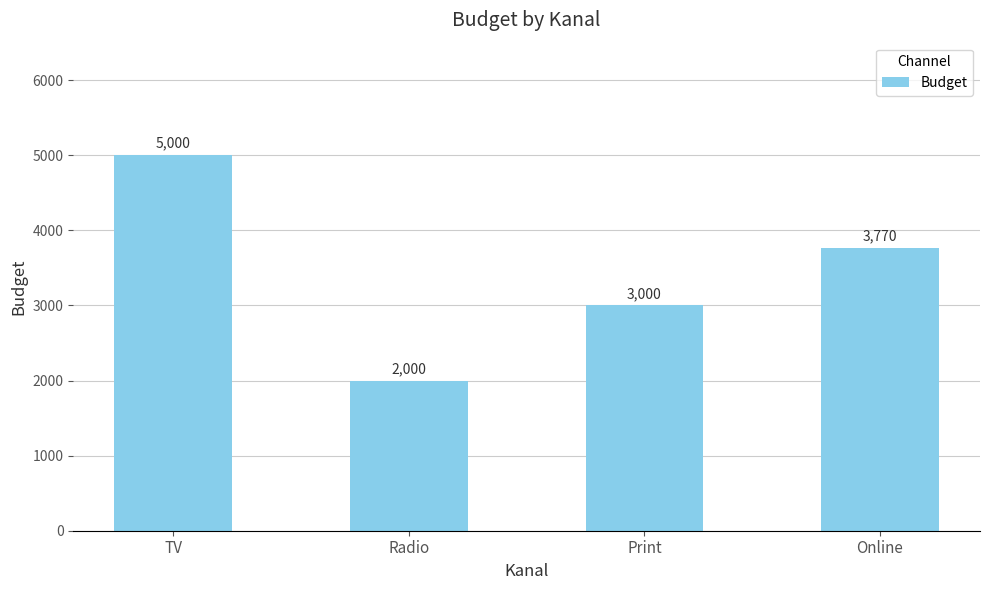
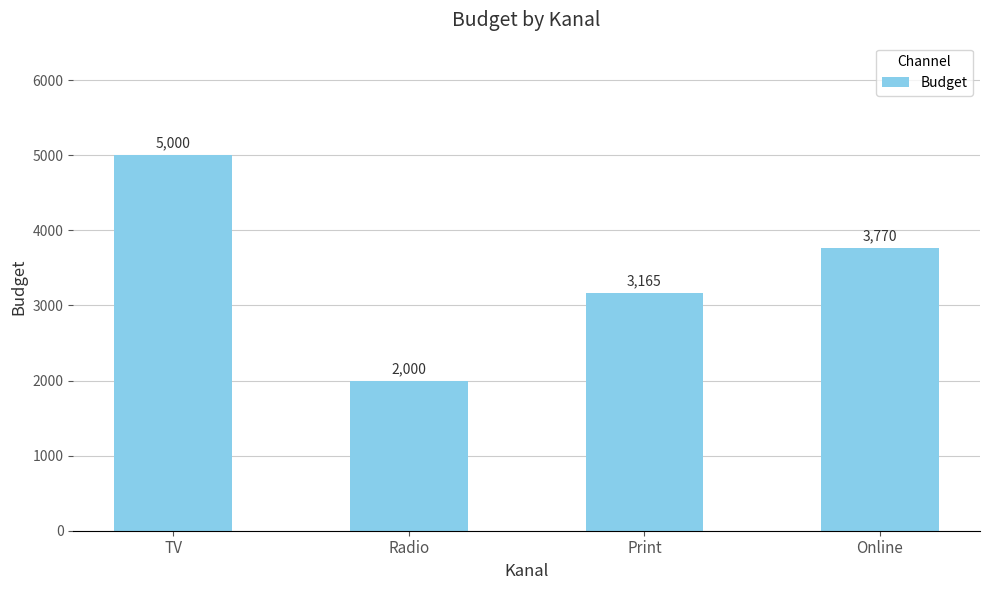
  {
    "TV": "5,000",
    "Radio": "2,000",
-   "Print": "3,000",
+   "Print": "3,165",
    "Online": "3,770"
  }
